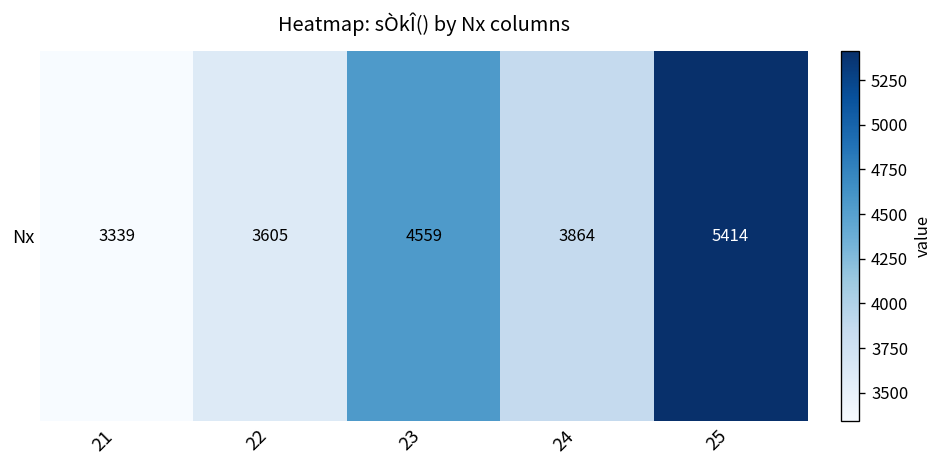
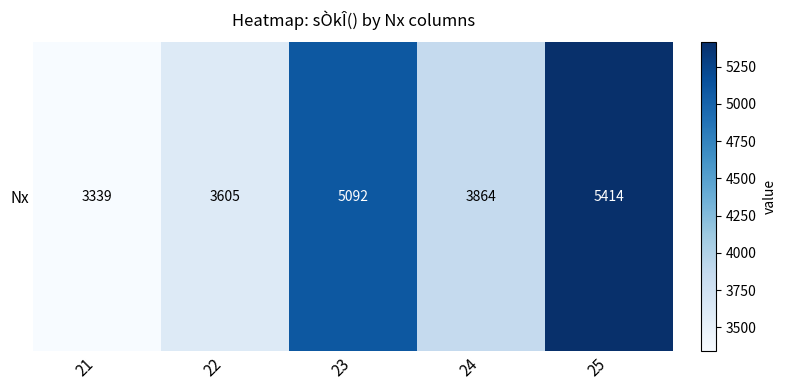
  {
    "Nx": {
      "21": 3339,
      "22": 3605,
-     "23": 4559,
+     "23": 5092,
      "24": 3864,
      "25": 5414
    }
  }
